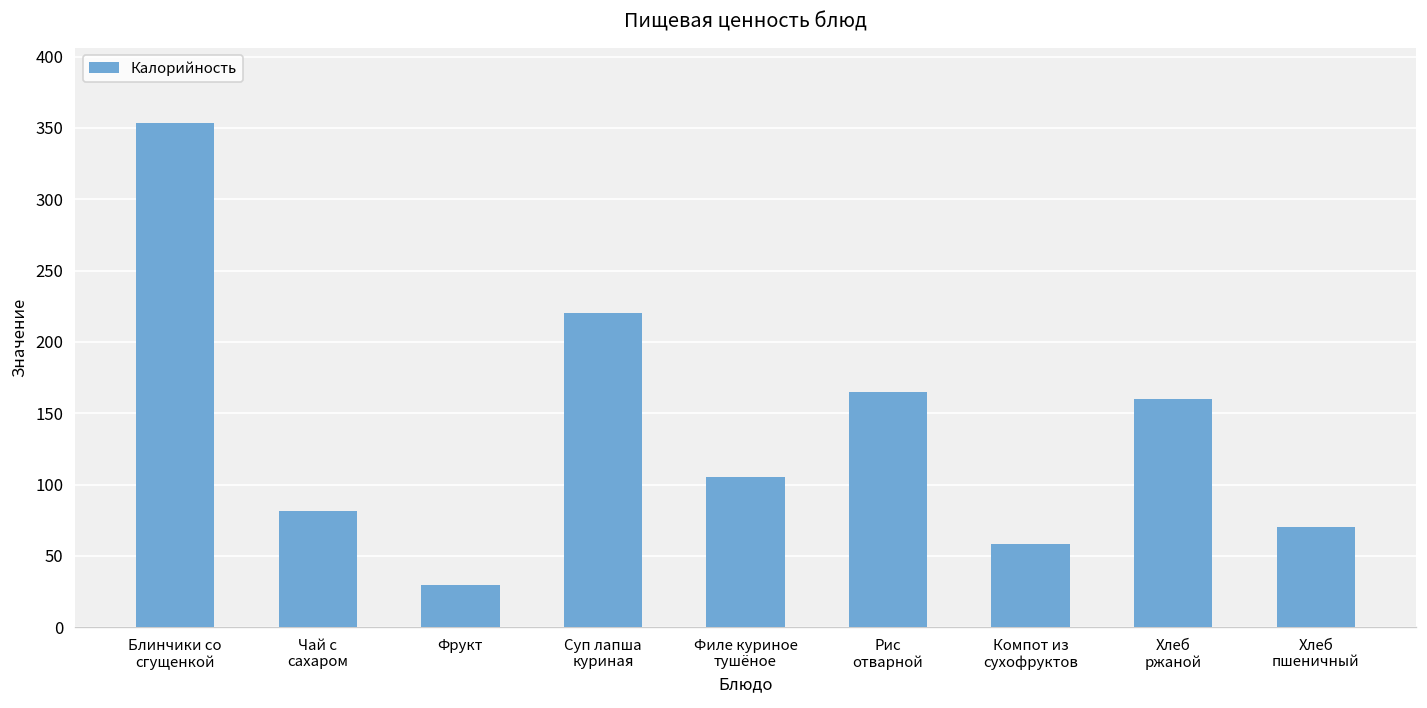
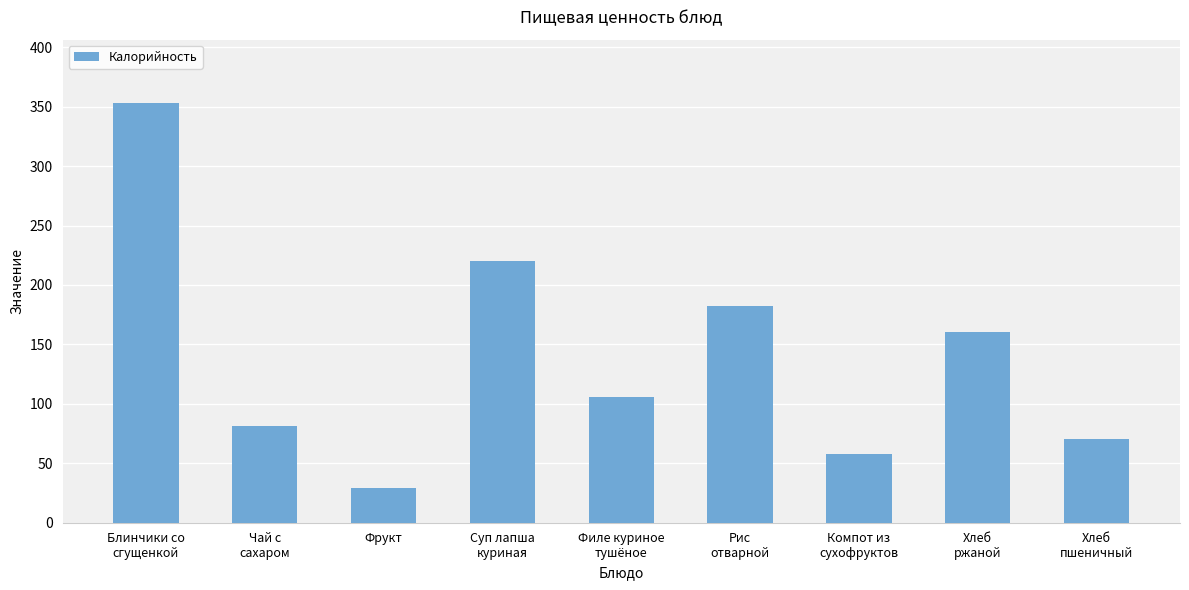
  {
    "Блинчики со сгущенкой": 353,
    "Чай с сахаром": 81,
    "Фрукт": 30,
    "Суп лапша куриная": 220,
    "Филе куриное тушёное": 105,
-   "Рис отварной": 165,
+   "Рис отварной": 182,
    "Компот из сухофруктов": 58,
    "Хлеб ржаной": 160,
    "Хлеб пшеничный": 70
  }
